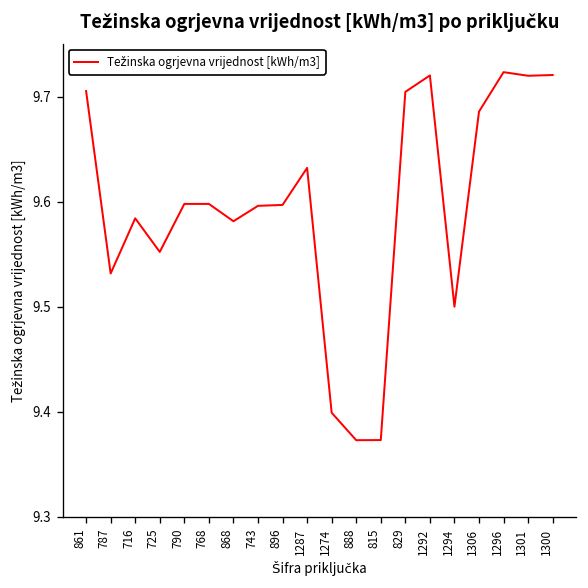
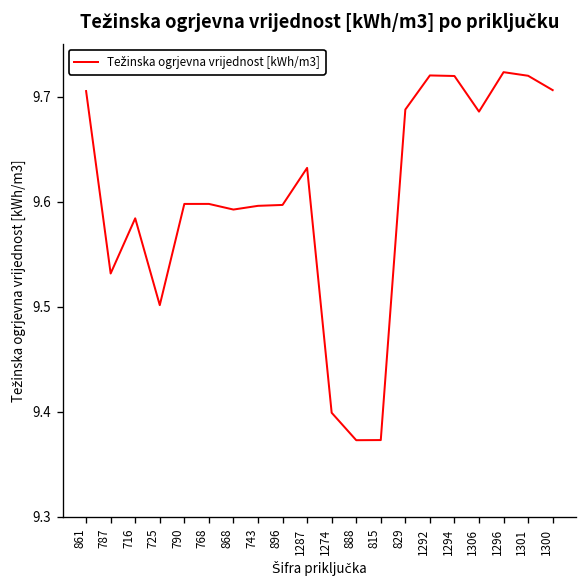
  {
    "861": 9.71,
    "787": 9.53,
    "716": 9.58,
-   "725": 9.55,
+   "725": 9.50,
    "790": 9.60,
    "768": 9.60,
-   "868": 9.58,
+   "868": 9.59,
    "743": 9.60,
    "896": 9.60,
    "1287": 9.63,
    "1274": 9.40,
    "888": 9.37,
    "815": 9.37,
-   "829": 9.70,
+   "829": 9.69,
    "1292": 9.72,
-   "1294": 9.50,
+   "1294": 9.72,
    "1306": 9.69,
    "1296": 9.72,
    "1301": 9.72,
-   "1300": 9.72
+   "1300": 9.71
  }
